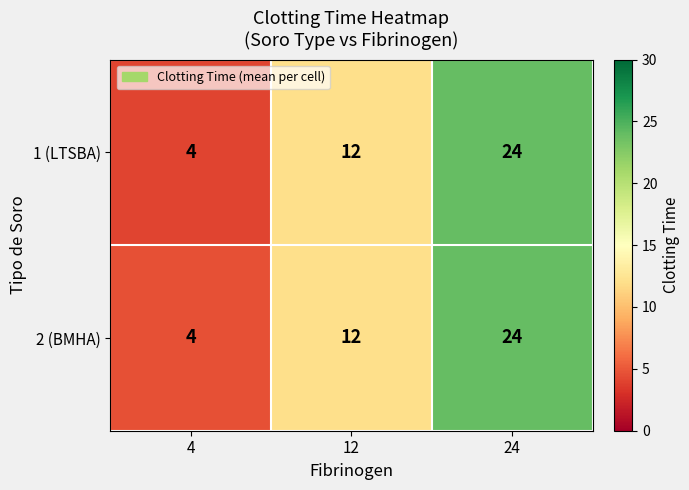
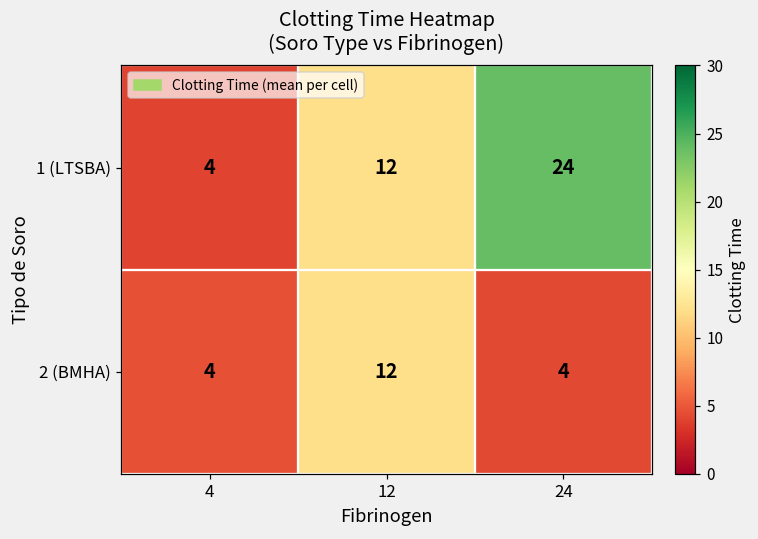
  {
    "1 (LTSBA)": {
      "4": 4,
      "12": 12,
      "24": 24
    },
    "2 (BMHA)": {
      "4": 4,
      "12": 12,
-     "24": 24
+     "24": 4
    }
  }
